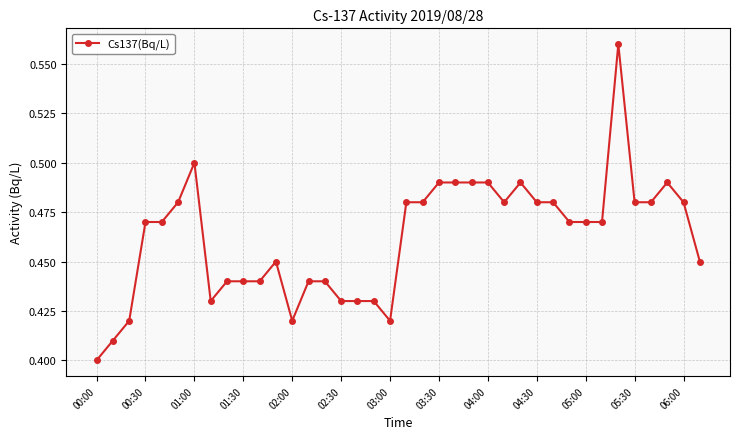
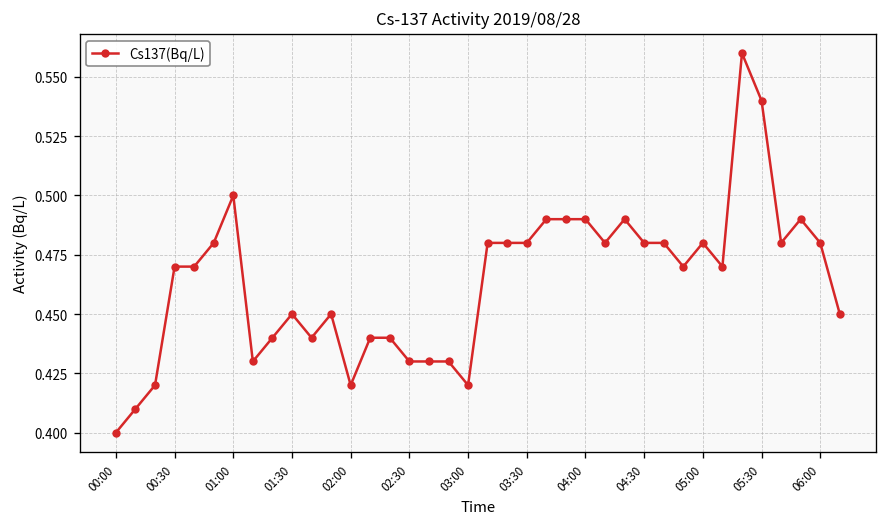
  {
    "00:00": 0.40,
    "00:30": 0.47,
    "01:00": 0.50,
-   "01:30": 0.44,
+   "01:30": 0.45,
    "02:00": 0.42,
    "02:30": 0.43,
    "03:00": 0.42,
-   "03:30": 0.49,
+   "03:30": 0.48,
    "04:00": 0.49,
    "04:30": 0.48,
-   "05:00": 0.47,
-   "05:30": 0.48,
+   "05:00": 0.48,
+   "05:30": 0.54,
    "06:00": 0.48
  }
